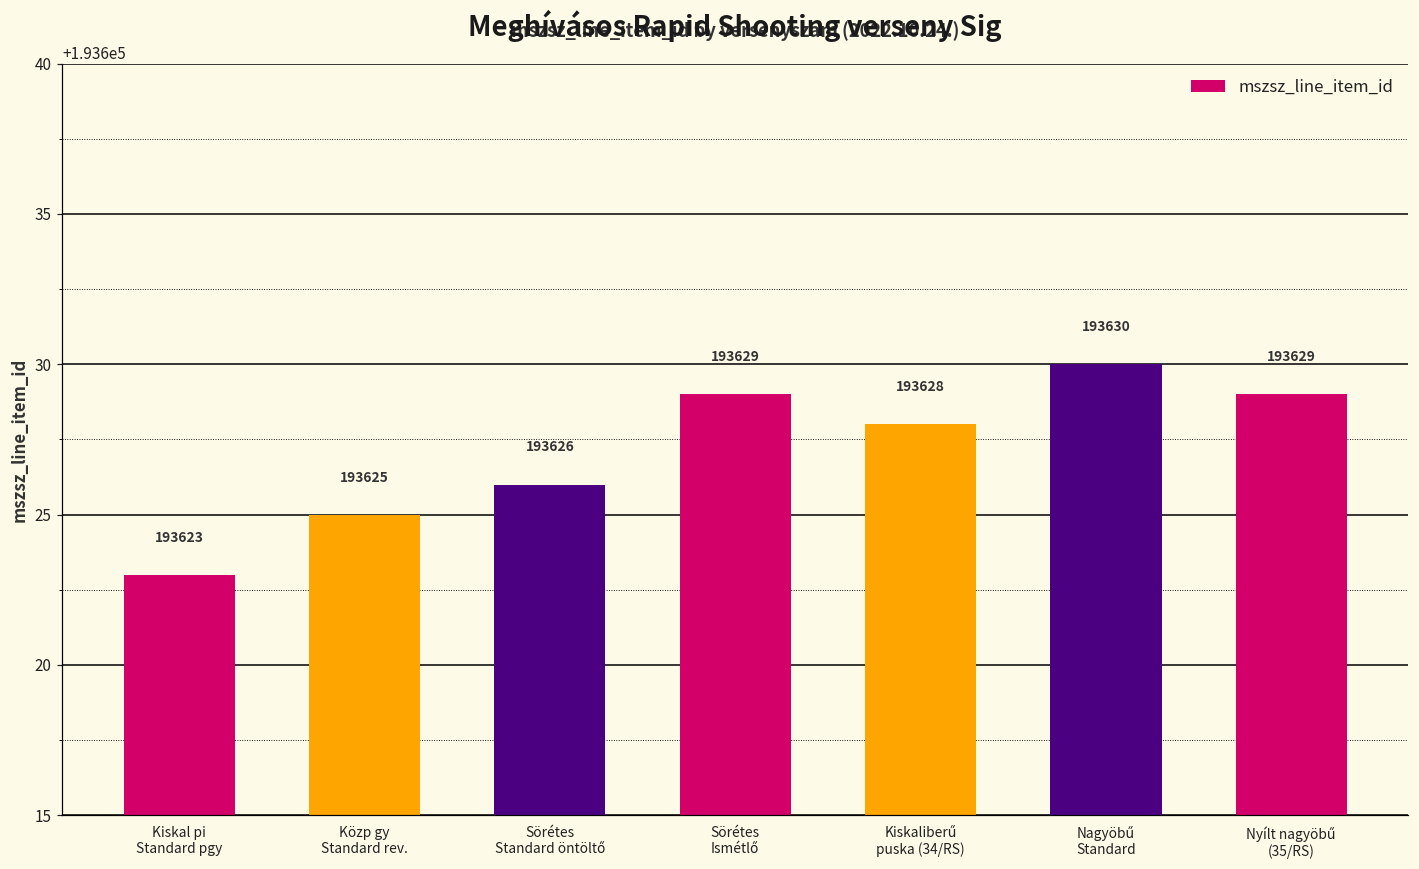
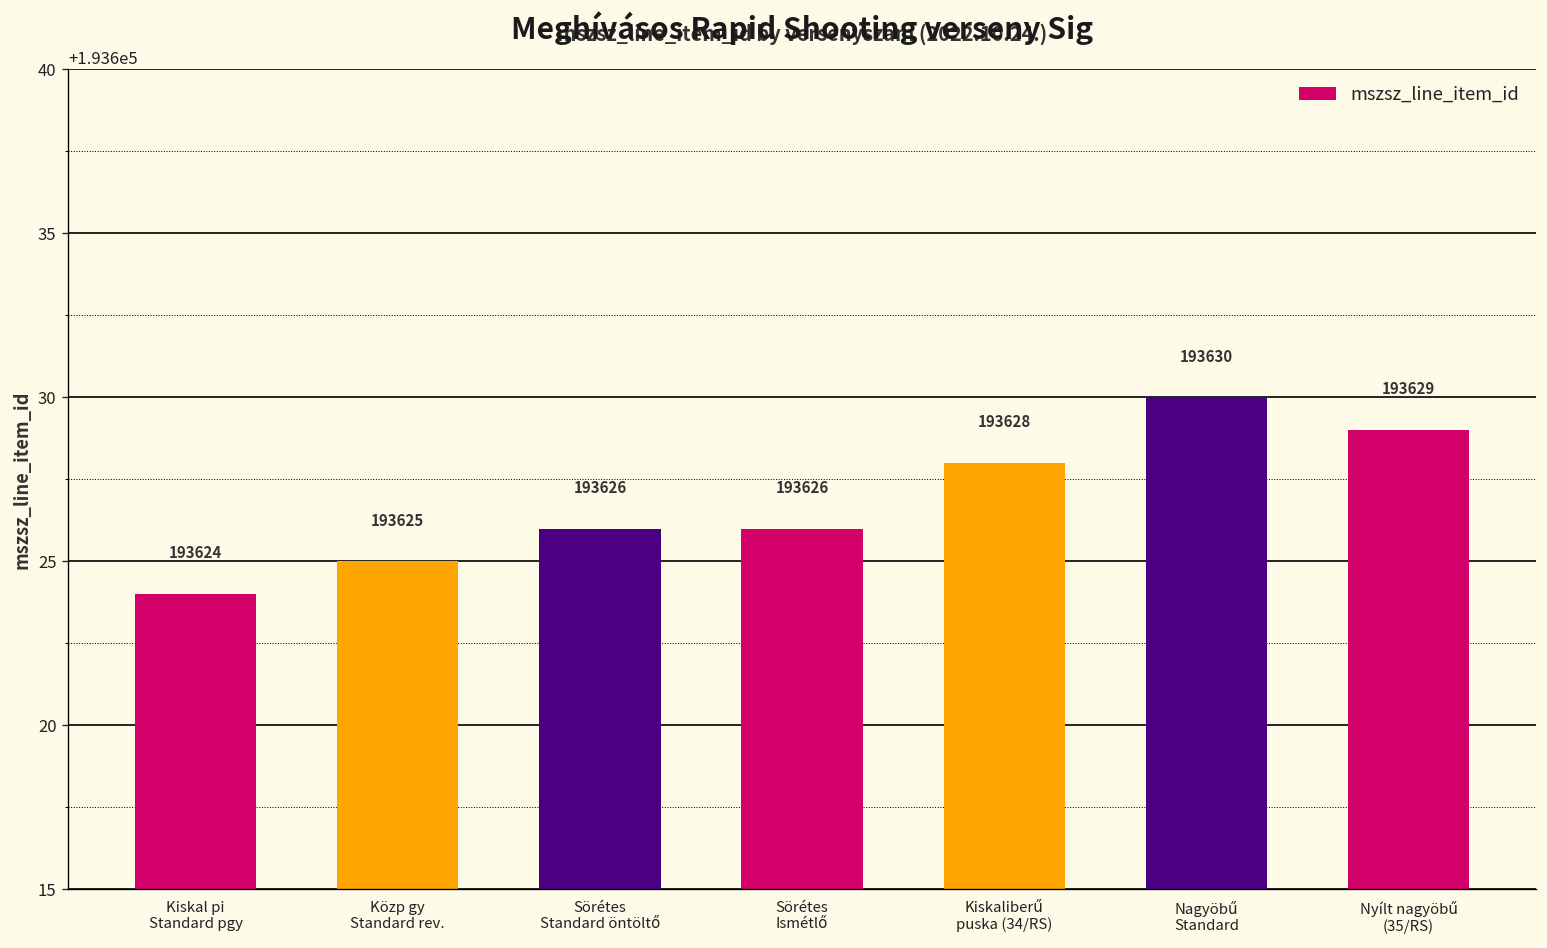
  {
-   "Kiskal pi Standard pgy": 193623,
-   "Sörétes Ismétlő": 193629
+   "Kiskal pi Standard pgy": 193624,
+   "Sörétes Ismétlő": 193626
  }
